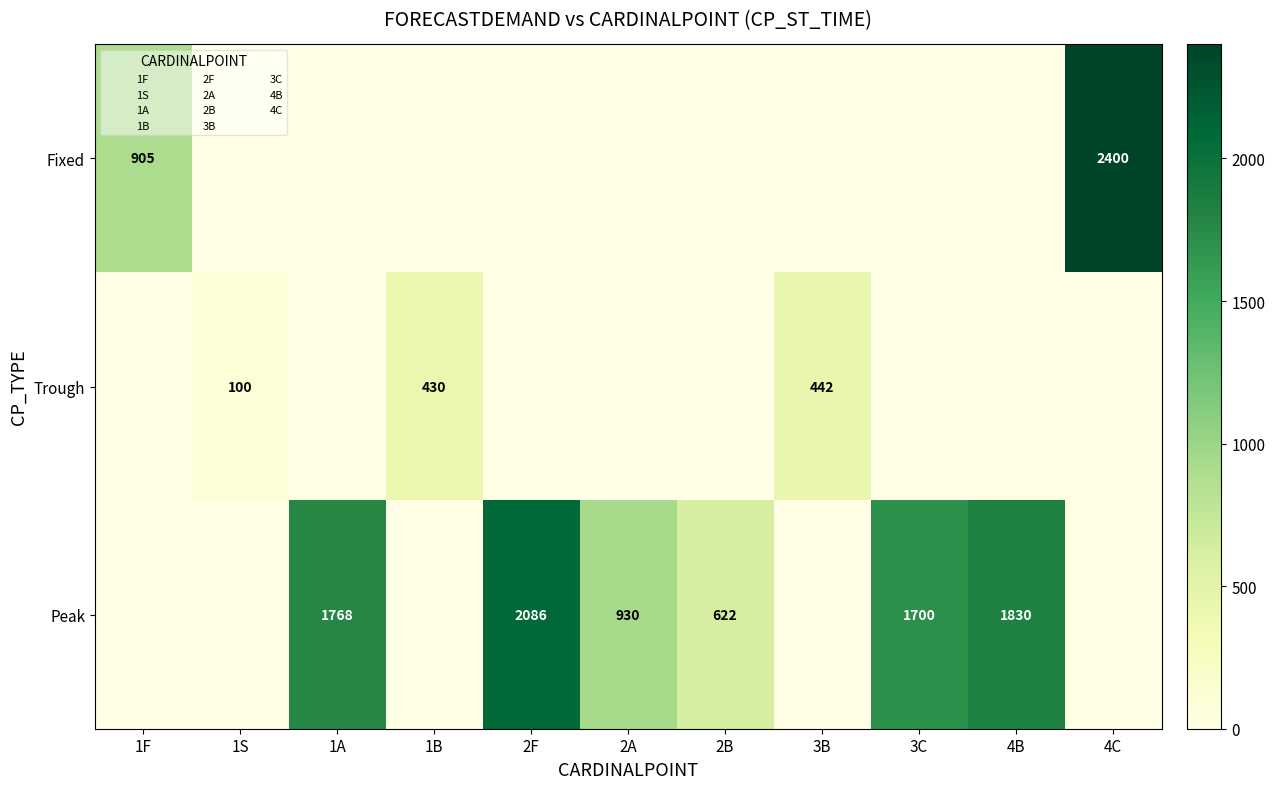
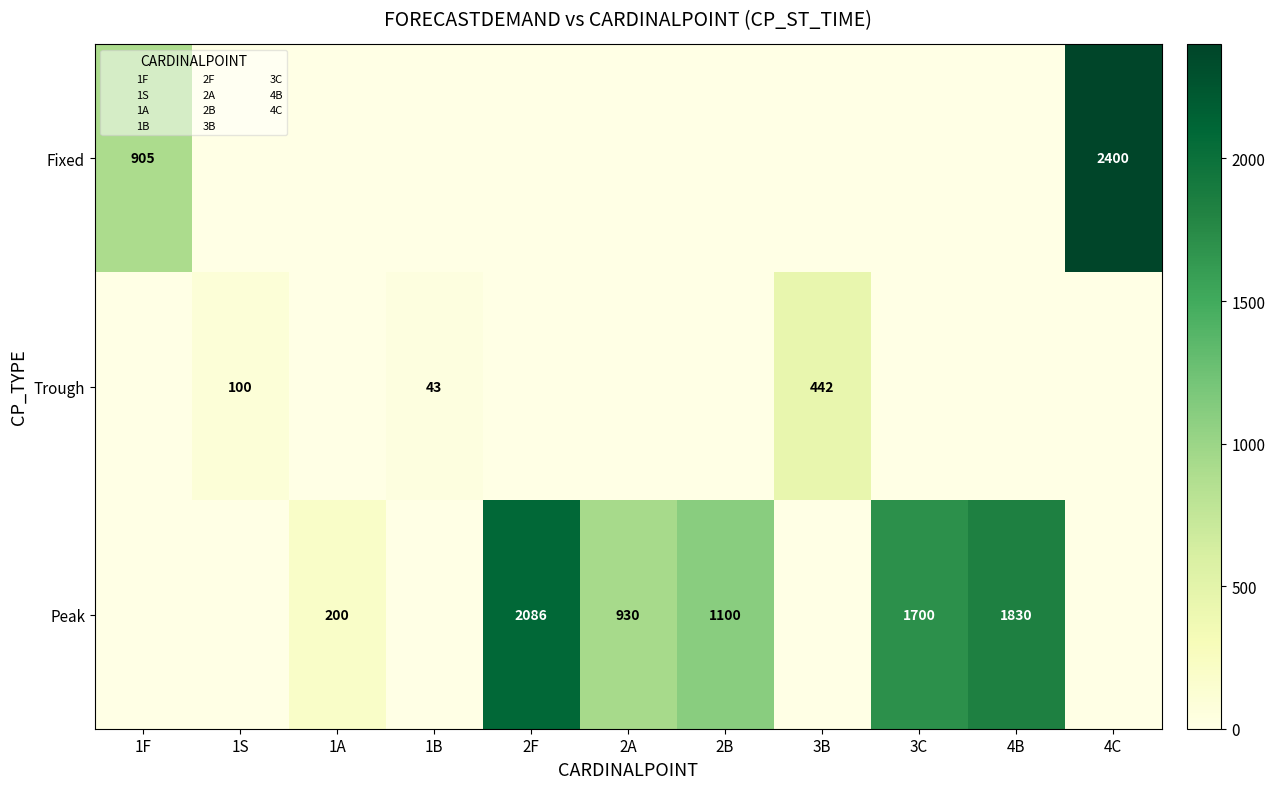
  {
    "Fixed": {
      "1F": 905,
      "4C": 2400
    },
    "Trough": {
      "1S": 100,
-     "1B": 430,
+     "1B": 43,
      "3B": 442
    },
    "Peak": {
-     "1A": 1768,
+     "1A": 200,
      "2F": 2086,
      "2A": 930,
-     "2B": 622,
+     "2B": 1100,
      "3C": 1700,
      "4B": 1830
    }
  }
